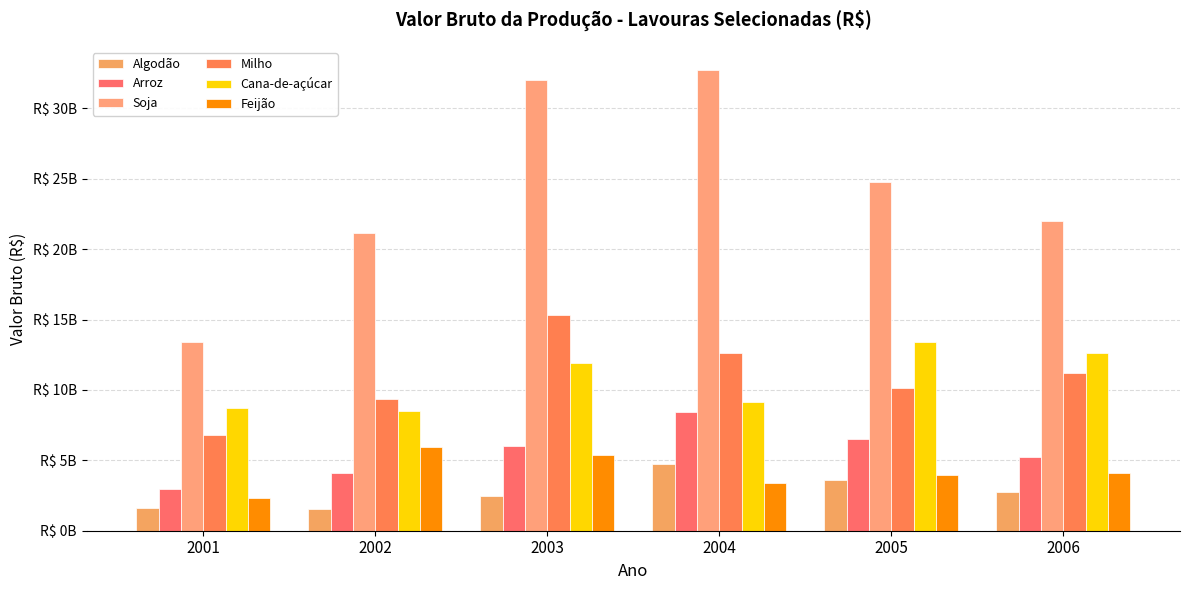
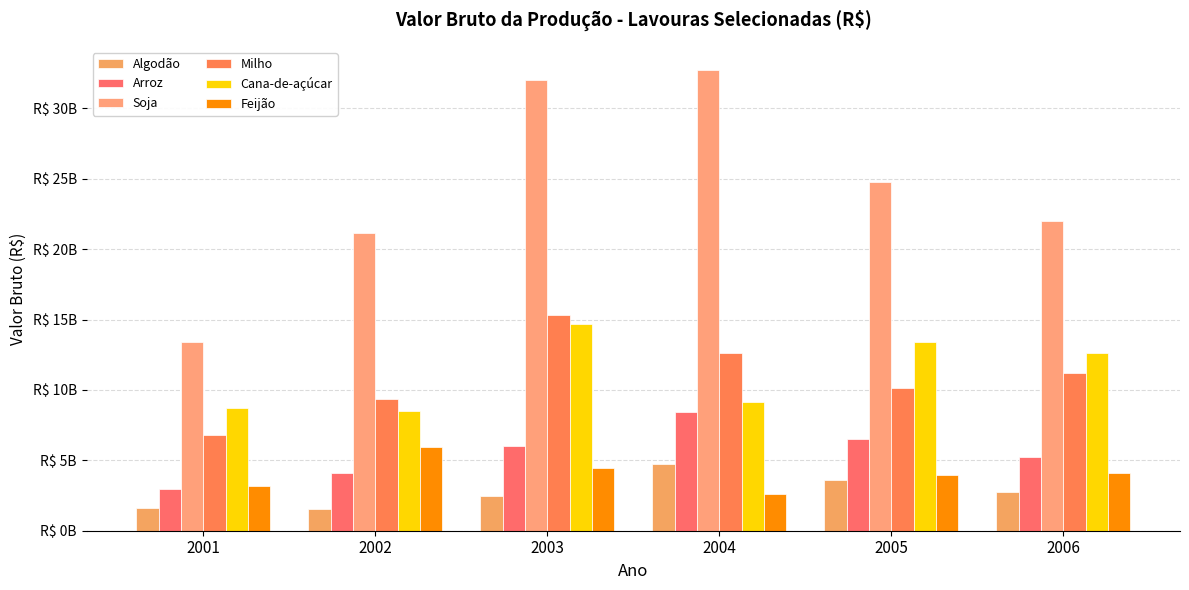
  {
    "Cana-de-açúcar": {
      "2001": "R$ 8700000000",
      "2002": "R$ 8500000000",
-     "2003": "R$ 11900000000",
+     "2003": "R$ 14700000000",
      "2004": "R$ 9200000000",
      "2005": "R$ 13400000000",
      "2006": "R$ 12600000000"
    },
    "Feijão": {
-     "2001": "R$ 2300000000",
+     "2001": "R$ 3200000000",
      "2002": "R$ 6000000000",
-     "2003": "R$ 5400000000",
-     "2004": "R$ 3400000000",
+     "2003": "R$ 4500000000",
+     "2004": "R$ 2600000000",
      "2005": "R$ 3900000000",
      "2006": "R$ 4100000000"
    }
  }
